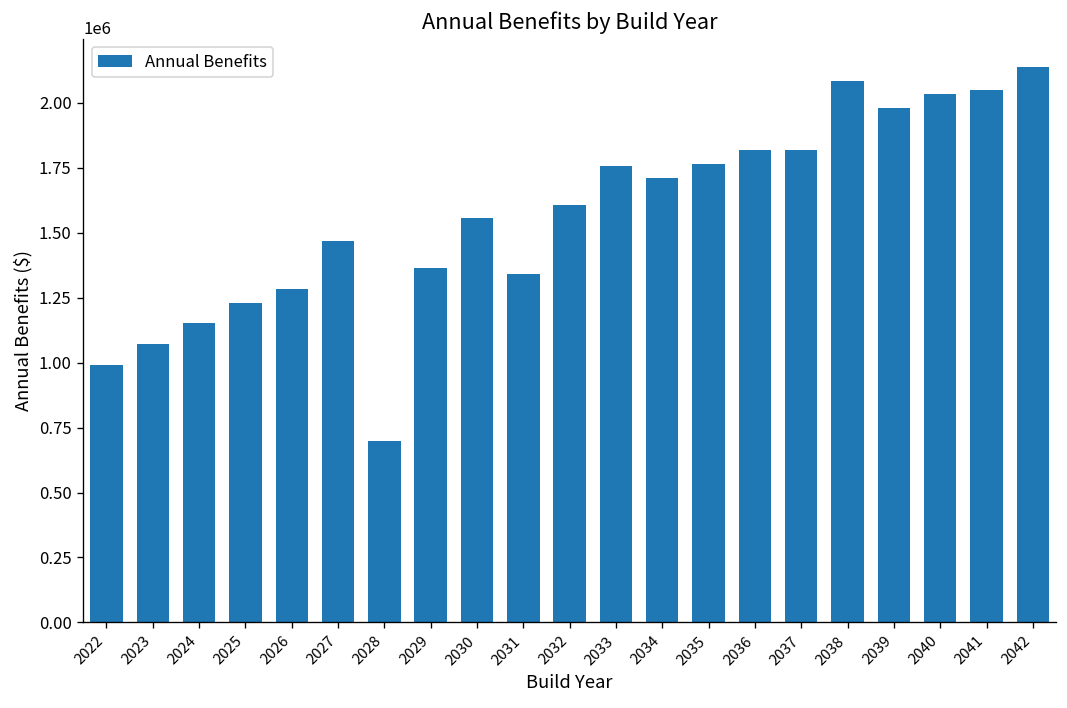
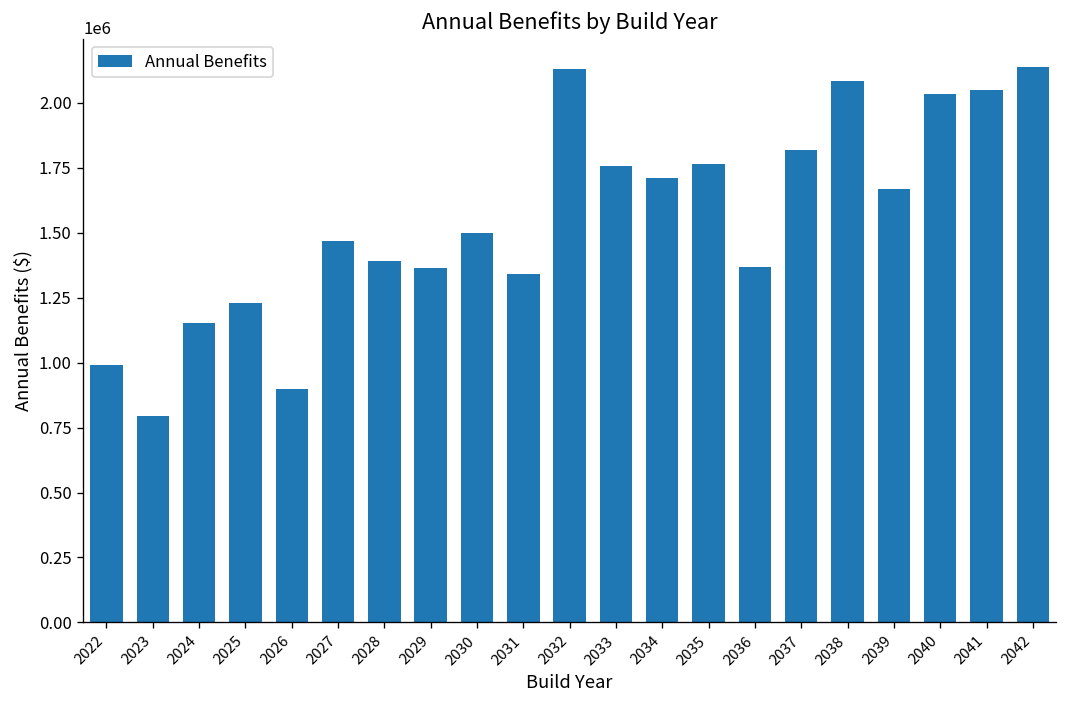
  {
    "2022": 990000,
-   "2023": 1070000,
+   "2023": 800000,
    "2024": 1150000,
    "2025": 1230000,
-   "2026": 1280000,
+   "2026": 900000,
    "2027": 1470000,
-   "2028": 700000,
+   "2028": 1390000,
    "2029": 1360000,
-   "2030": 1560000,
+   "2030": 1500000,
    "2031": 1340000,
-   "2032": 1600000,
+   "2032": 2130000,
    "2033": 1760000,
    "2034": 1710000,
    "2035": 1760000,
-   "2036": 1820000,
+   "2036": 1370000,
    "2037": 1820000,
    "2038": 2080000,
-   "2039": 1980000,
+   "2039": 1670000,
    "2040": 2030000,
    "2041": 2050000,
    "2042": 2140000
  }
